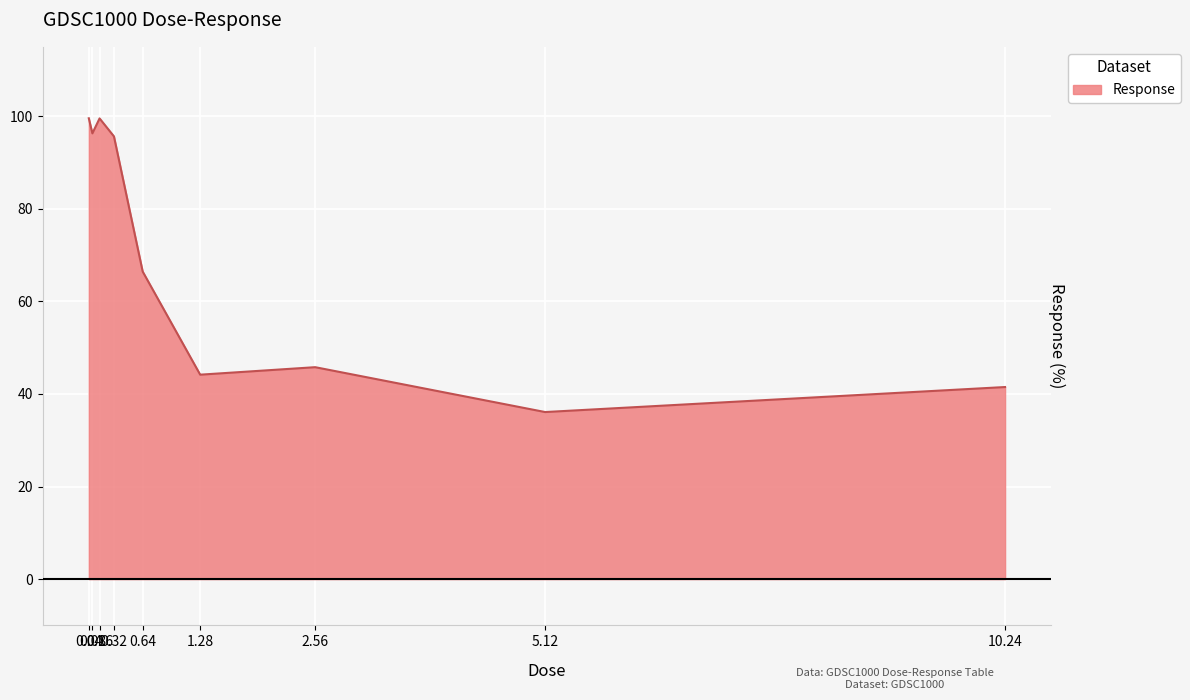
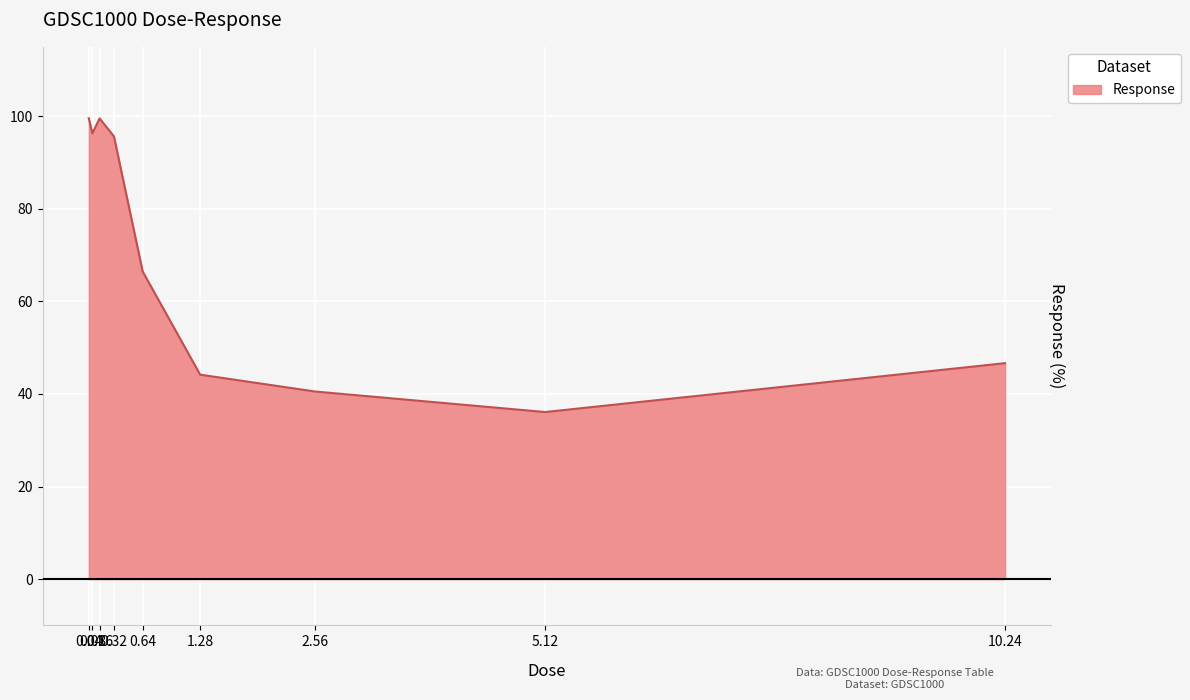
  {
    "0.64": 66,
    "1.28": 44,
-   "2.56": 46,
+   "2.56": 41,
    "5.12": 36,
-   "10.24": 41
+   "10.24": 47
  }
